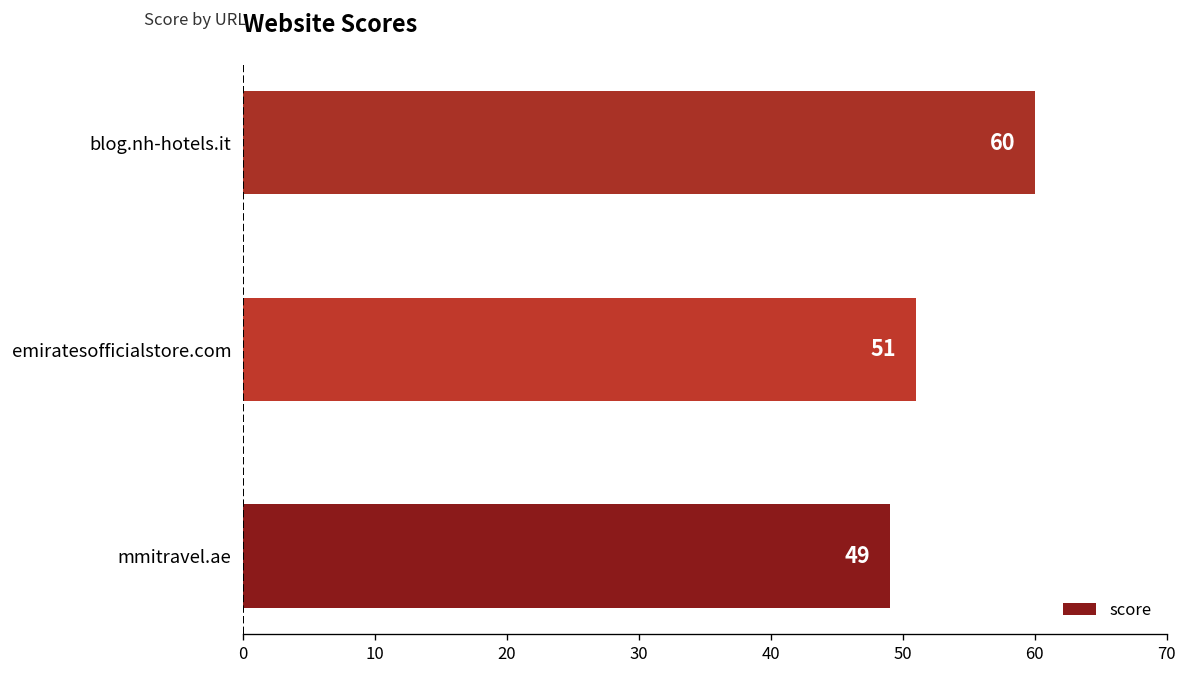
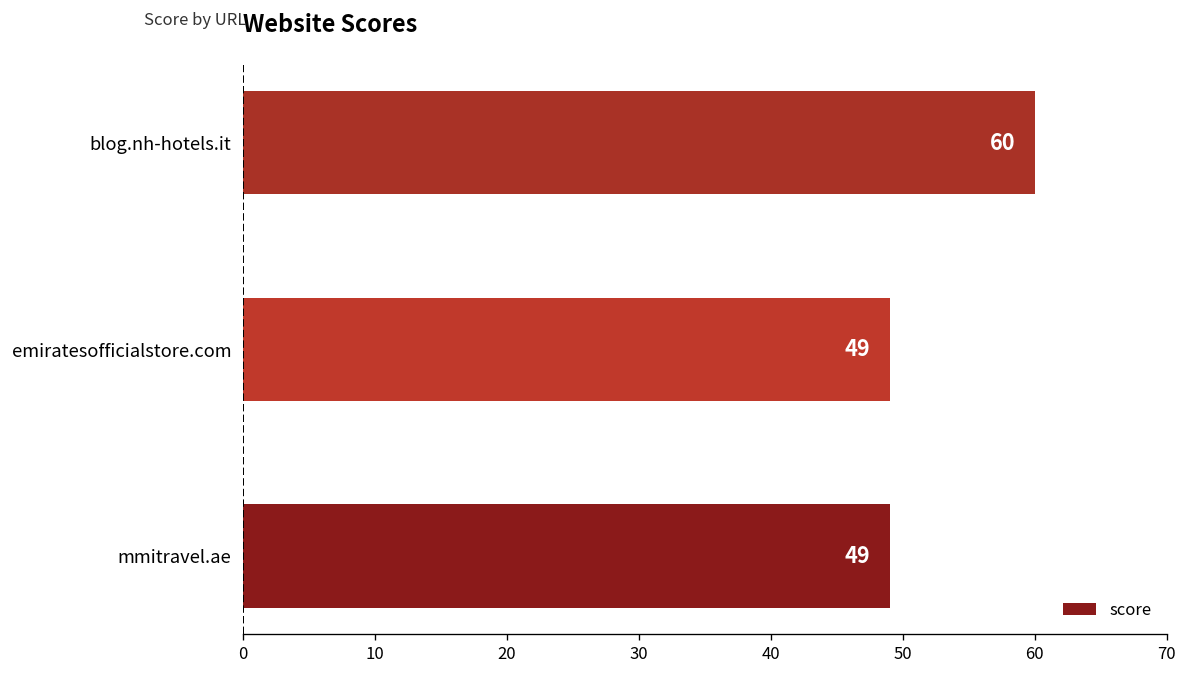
  {
    "blog.nh-hotels.it": 60,
-   "emiratesofficialstore.com": 51,
+   "emiratesofficialstore.com": 49,
    "mmitravel.ae": 49
  }
